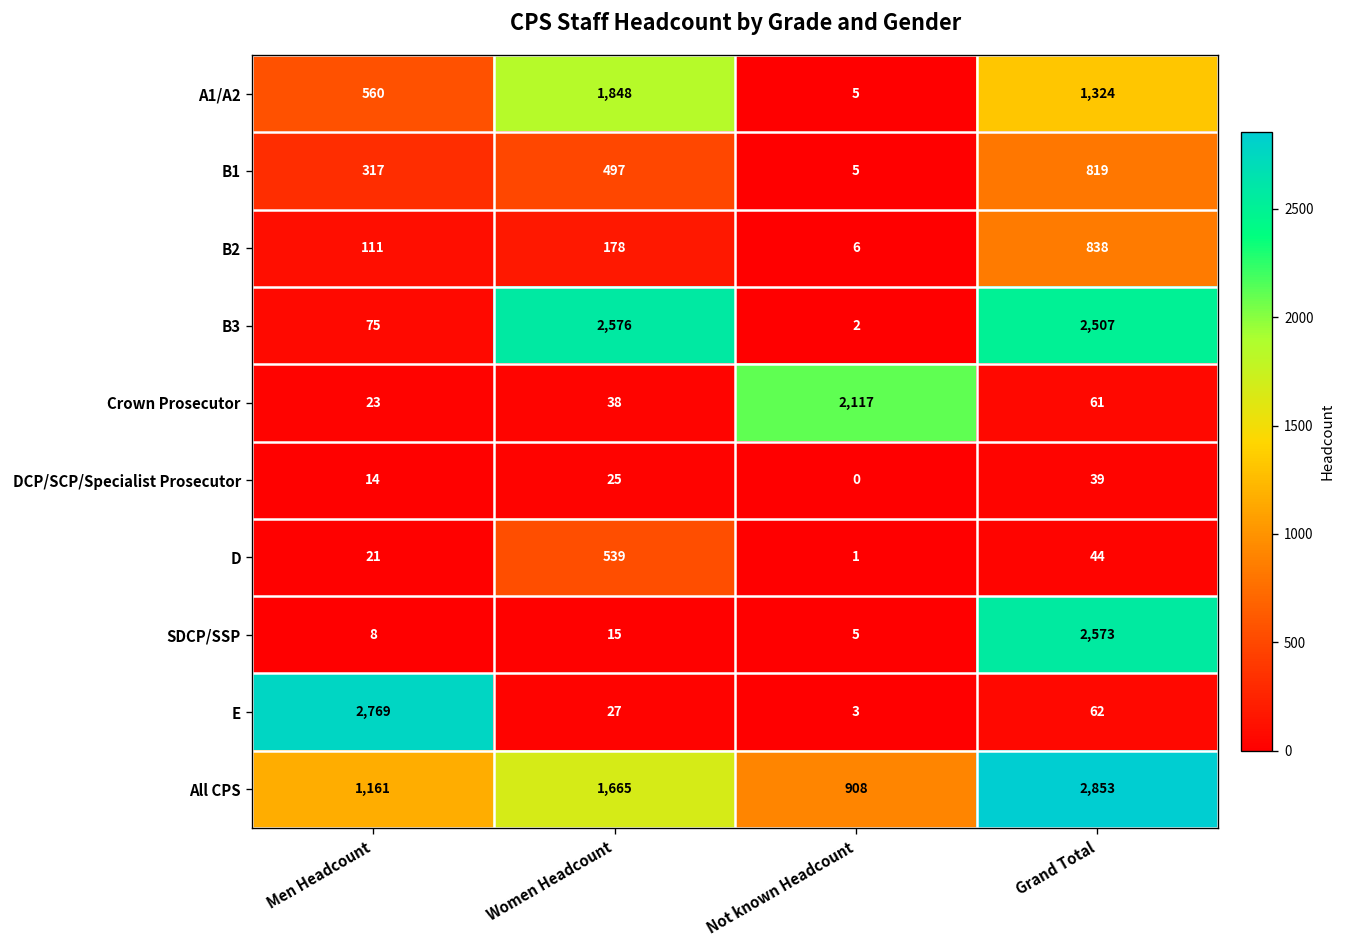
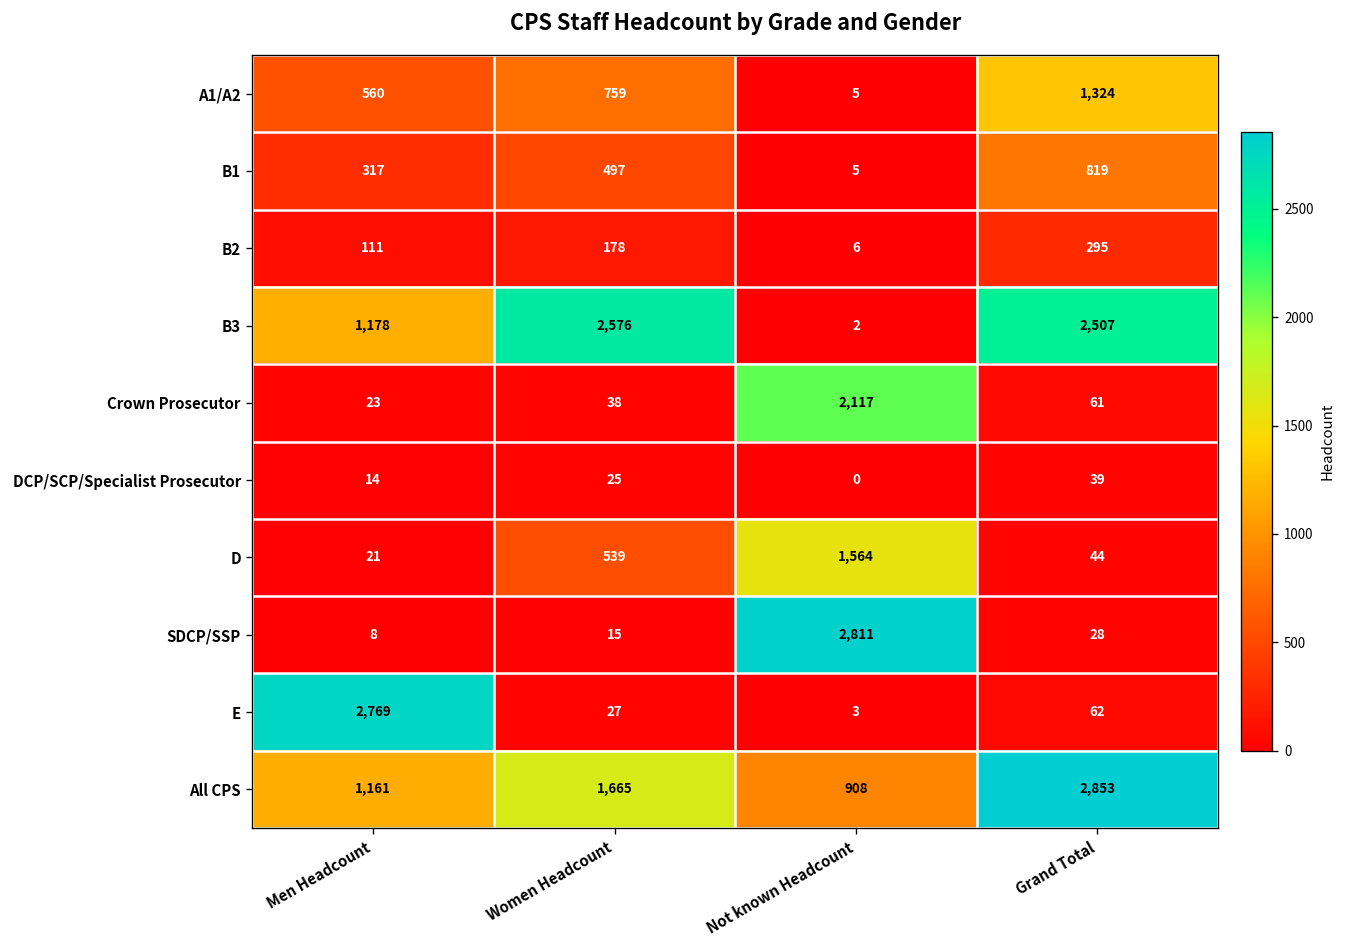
  {
    "A1/A2": {
      "Men Headcount": "560",
-     "Women Headcount": "1,848",
+     "Women Headcount": "759",
      "Not known Headcount": "5",
      "Grand Total": "1,324"
    },
    "B1": {
      "Men Headcount": "317",
      "Women Headcount": "497",
      "Not known Headcount": "5",
      "Grand Total": "819"
    },
    "B2": {
      "Men Headcount": "111",
      "Women Headcount": "178",
      "Not known Headcount": "6",
-     "Grand Total": "838"
+     "Grand Total": "295"
    },
    "B3": {
-     "Men Headcount": "75",
+     "Men Headcount": "1,178",
      "Women Headcount": "2,576",
      "Not known Headcount": "2",
      "Grand Total": "2,507"
    },
    "Crown Prosecutor": {
      "Men Headcount": "23",
      "Women Headcount": "38",
      "Not known Headcount": "2,117",
      "Grand Total": "61"
    },
    "DCP/SCP/Specialist Prosecutor": {
      "Men Headcount": "14",
      "Women Headcount": "25",
      "Not known Headcount": "0",
      "Grand Total": "39"
    },
    "D": {
      "Men Headcount": "21",
      "Women Headcount": "539",
-     "Not known Headcount": "1",
+     "Not known Headcount": "1,564",
      "Grand Total": "44"
    },
    "SDCP/SSP": {
      "Men Headcount": "8",
      "Women Headcount": "15",
-     "Not known Headcount": "5",
-     "Grand Total": "2,573"
+     "Not known Headcount": "2,811",
+     "Grand Total": "28"
    },
    "E": {
      "Men Headcount": "2,769",
      "Women Headcount": "27",
      "Not known Headcount": "3",
      "Grand Total": "62"
    },
    "All CPS": {
      "Men Headcount": "1,161",
      "Women Headcount": "1,665",
      "Not known Headcount": "908",
      "Grand Total": "2,853"
    }
  }
